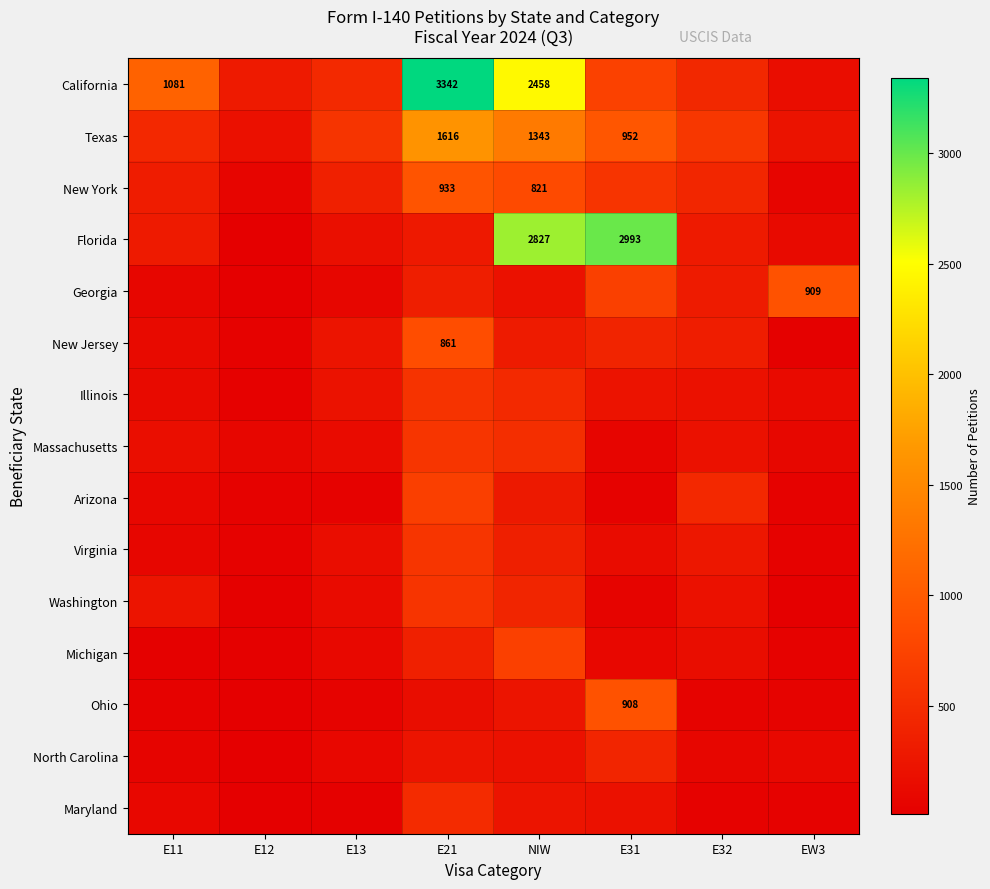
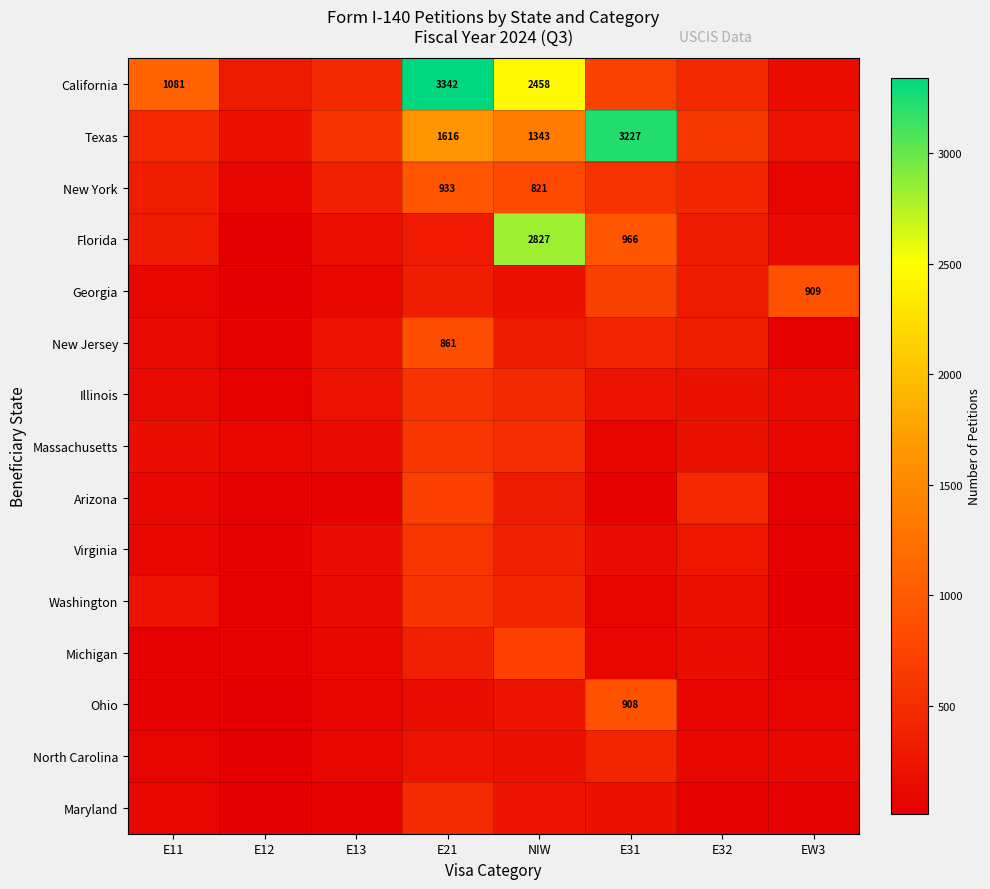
  {
    "California": {
      "E11": 1081,
      "E21": 3342,
      "NIW": 2458
    },
    "Texas": {
      "E21": 1616,
      "NIW": 1343,
-     "E31": 952
+     "E31": 3227
    },
    "New York": {
      "E21": 933,
      "NIW": 821
    },
    "Florida": {
      "NIW": 2827,
-     "E31": 2993
+     "E31": 966
    },
    "Georgia": {
      "EW3": 909
    },
    "New Jersey": {
      "E21": 861
    },
    "Ohio": {
      "E31": 908
    }
  }
